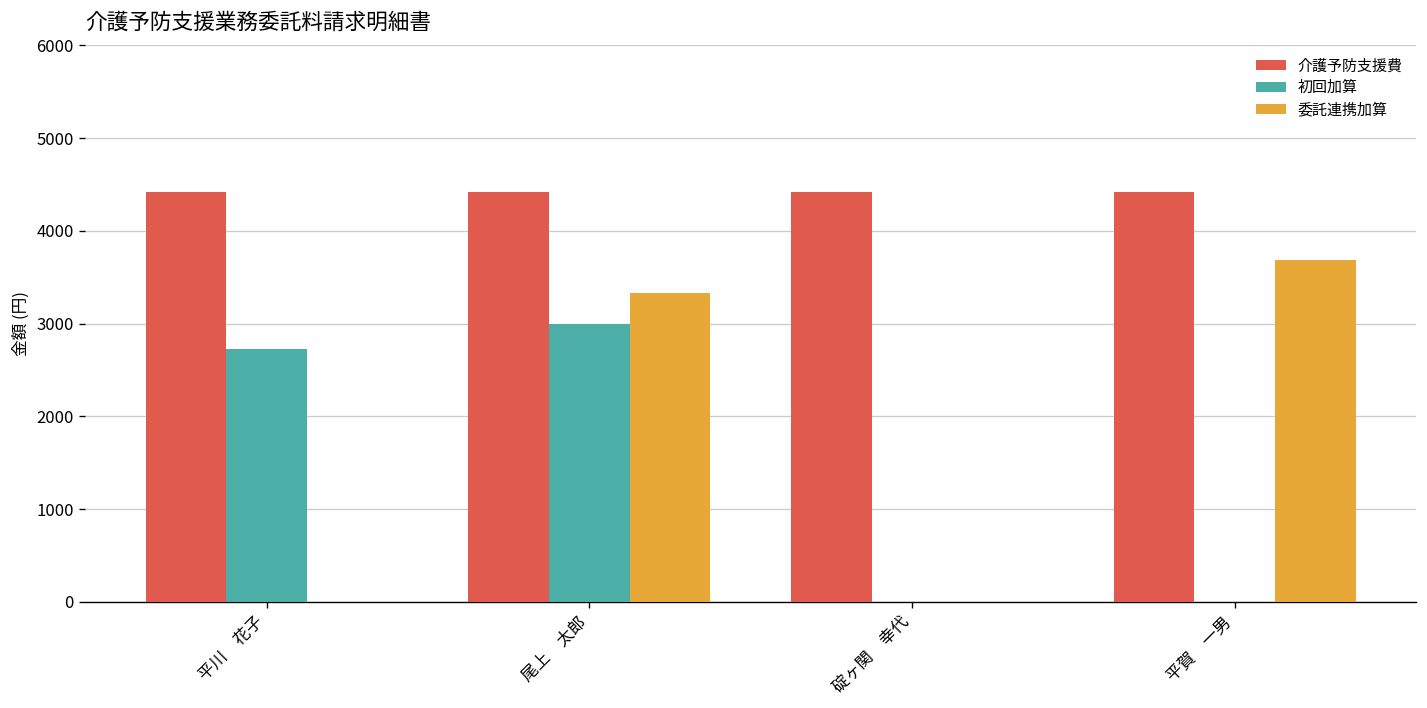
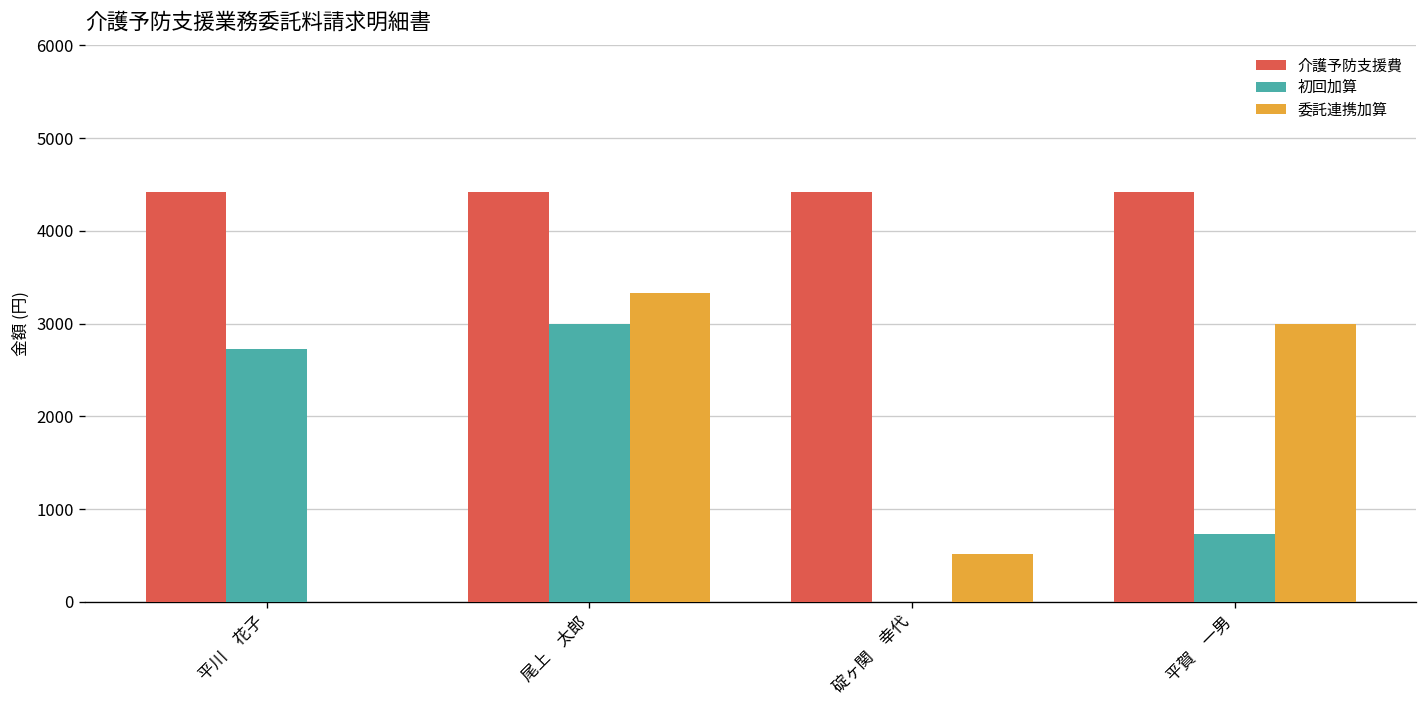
  {
    "介護予防支援費": {
      "平川 花子": 4400,
      "尾上 太郎": 4400,
      "碇ヶ関 幸代": 4400,
      "平賀 一男": 4400
    },
    "初回加算": {
      "平川 花子": 2700,
      "尾上 太郎": 3000,
      "碇ヶ関 幸代": 0,
-     "平賀 一男": 0
+     "平賀 一男": 700
    },
    "委託連携加算": {
      "平川 花子": 0,
      "尾上 太郎": 3300,
-     "碇ヶ関 幸代": 0,
-     "平賀 一男": 3700
+     "碇ヶ関 幸代": 500,
+     "平賀 一男": 3000
    }
  }
